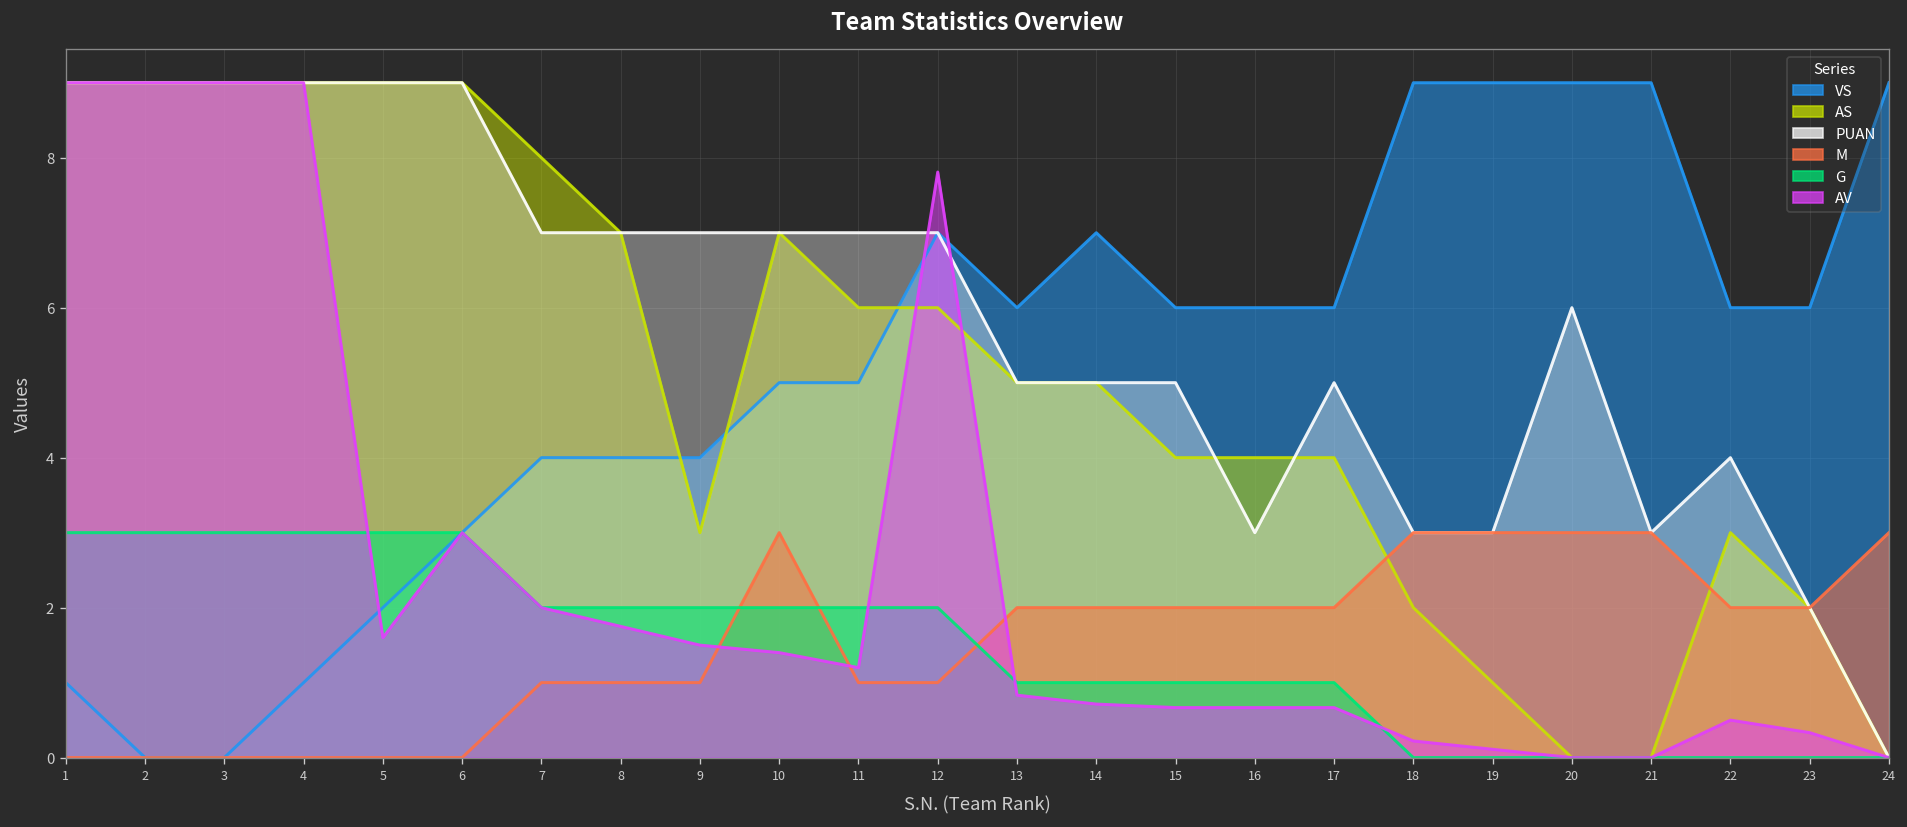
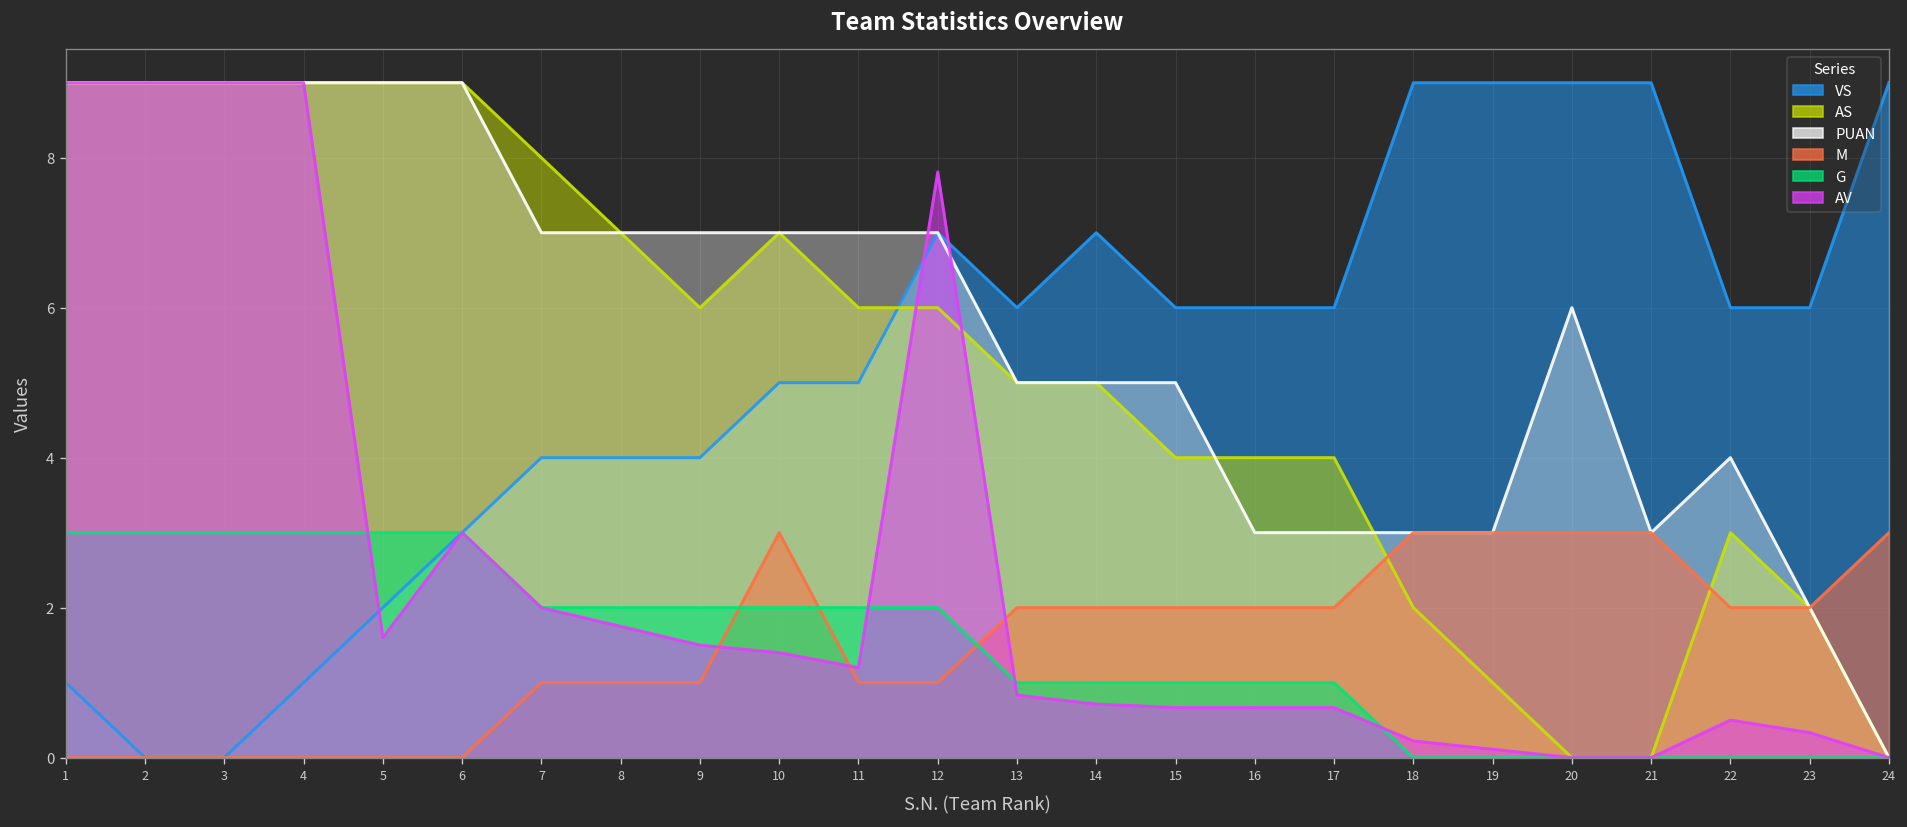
  {
    "VS": {
      "1": 1,
      "4": 1,
      "5": 2,
      "7": 4,
      "8": 4,
      "9": 4,
      "10": 5,
      "11": 5,
      "13": 6,
      "14": 7,
      "15": 6,
      "16": 6,
      "17": 6,
      "18": 9,
      "19": 9,
      "20": 9,
      "21": 9,
      "22": 6,
      "23": 6,
      "24": 9
    },
    "AS": {
      "7": 8,
-     "9": 3,
+     "9": 6,
      "11": 6,
      "12": 6,
      "15": 4,
      "16": 4,
      "17": 4,
      "18": 2,
      "19": 1,
      "22": 3
    },
    "PUAN": {
      "7": 7,
      "9": 7,
      "11": 7,
      "15": 5,
      "16": 3,
-     "17": 5,
+     "17": 3,
      "20": 6,
      "22": 4
    },
    "M": {
      "1": 0,
      "4": 0,
      "5": 0,
      "6": 0,
      "7": 1,
      "8": 1,
      "9": 1,
      "10": 3,
      "11": 1,
      "12": 1,
      "13": 2,
      "14": 2,
      "15": 2,
      "16": 2,
      "17": 2,
      "20": 3,
      "22": 2,
      "24": 3
    },
    "G": {
      "1": 3,
      "2": 3,
      "3": 3,
      "4": 3,
      "5": 3,
      "8": 2,
      "9": 2,
      "10": 2,
      "11": 2,
      "12": 2,
      "13": 1,
      "14": 1,
      "15": 1,
      "16": 1,
      "17": 1,
      "18": 0,
      "19": 0,
      "22": 0,
      "23": 0
    },
    "AV": {
      "5": 1.6,
      "8": 1.8,
      "9": 1.5,
      "10": 1.4,
      "11": 1.2,
      "12": 7.8,
      "13": 0.8,
      "14": 0.7,
      "15": 0.7,
      "16": 0.7,
      "17": 0.7,
      "18": 0.2,
      "19": 0.1,
      "22": 0.5,
      "23": 0.3
    }
  }
